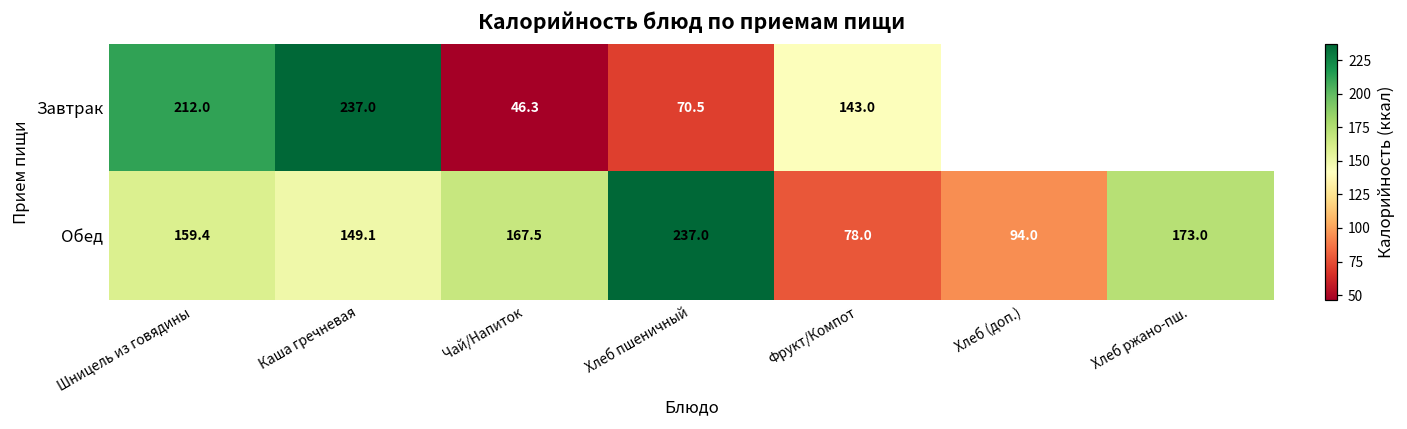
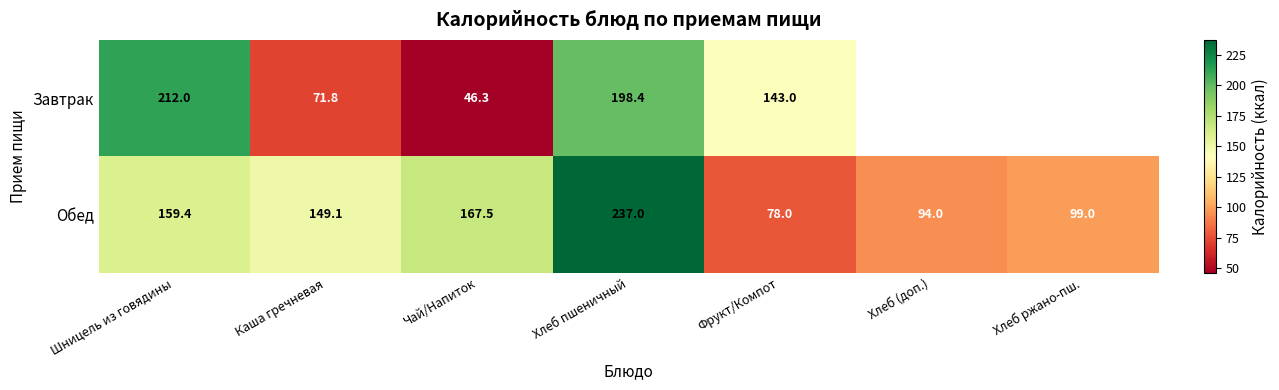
  {
    "Завтрак": {
      "Шницель из говядины": 212.0,
-     "Каша гречневая": 237.0,
+     "Каша гречневая": 71.8,
      "Чай/Напиток": 46.3,
-     "Хлеб пшеничный": 70.5,
+     "Хлеб пшеничный": 198.4,
      "Фрукт/Компот": 143.0
    },
    "Обед": {
      "Шницель из говядины": 159.4,
      "Каша гречневая": 149.1,
      "Чай/Напиток": 167.5,
      "Хлеб пшеничный": 237.0,
      "Фрукт/Компот": 78.0,
      "Хлеб (доп.)": 94.0,
-     "Хлеб ржано-пш.": 173.0
+     "Хлеб ржано-пш.": 99.0
    }
  }
